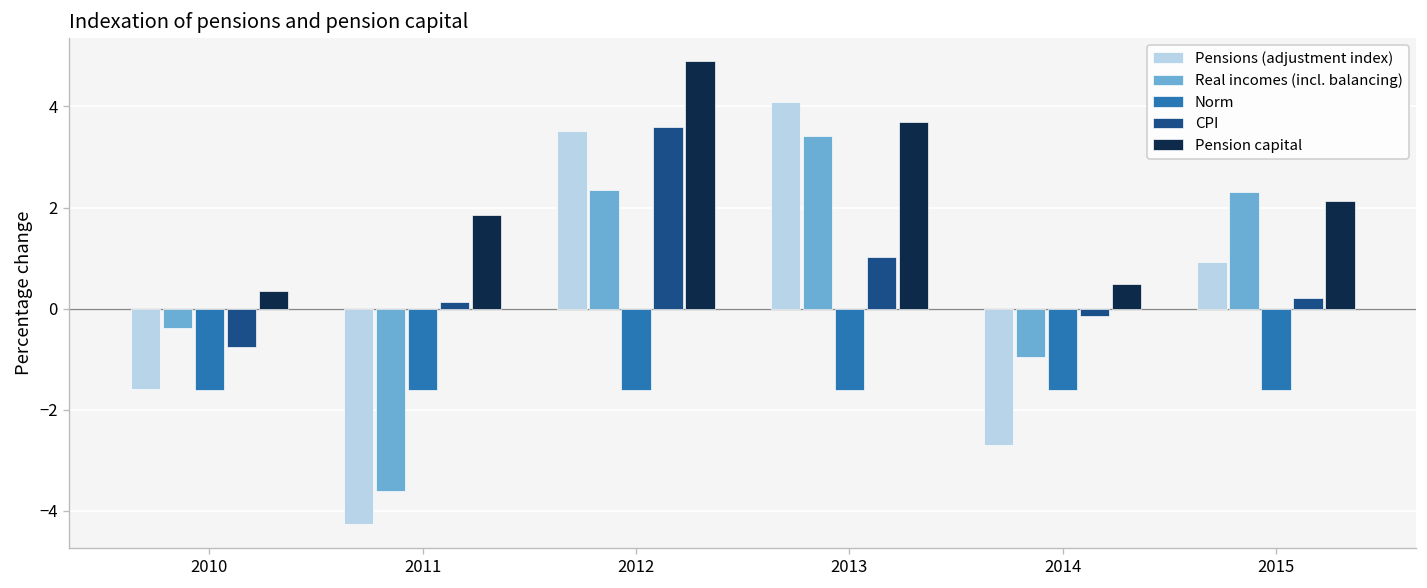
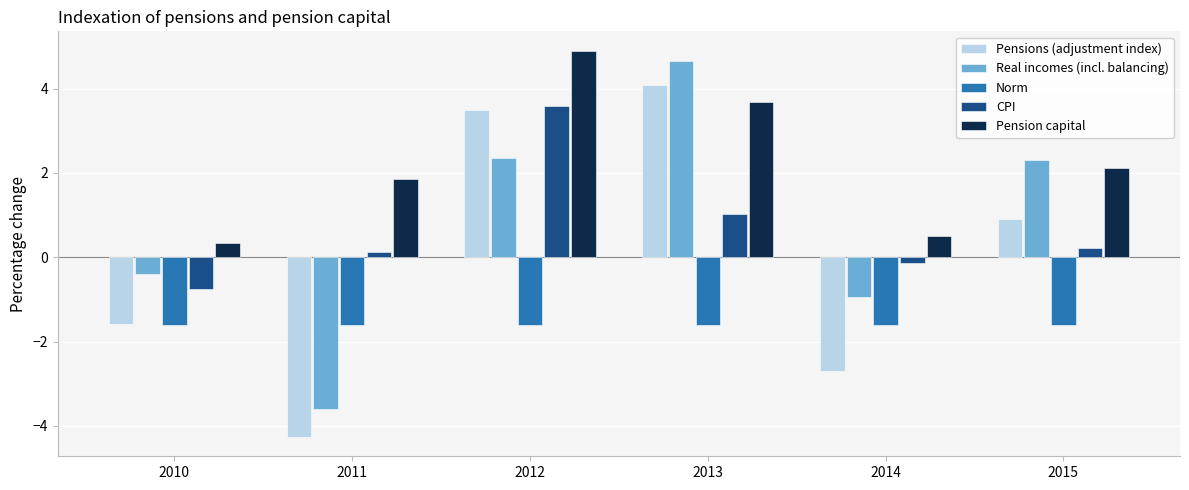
  {
    "Pensions (adjustment index)": {
      "2010": -1.6,
      "2011": -4.3,
      "2012": 3.5,
      "2013": 4.1,
      "2014": -2.7,
      "2015": 0.9
    },
    "Real incomes (incl. balancing)": {
      "2010": -0.4,
      "2011": -3.6,
      "2012": 2.4,
-     "2013": 3.4,
+     "2013": 4.7,
      "2014": -1.0,
      "2015": 2.3
    },
    "Norm": {
      "2010": -1.6,
      "2011": -1.6,
      "2012": -1.6,
      "2013": -1.6,
      "2014": -1.6,
      "2015": -1.6
    },
    "CPI": {
      "2010": -0.8,
      "2011": 0.1,
      "2012": 3.6,
      "2013": 1.0,
      "2014": -0.1,
      "2015": 0.2
    },
    "Pension capital": {
      "2010": 0.3,
      "2011": 1.9,
      "2012": 4.9,
      "2013": 3.7,
      "2014": 0.5,
      "2015": 2.1
    }
  }
